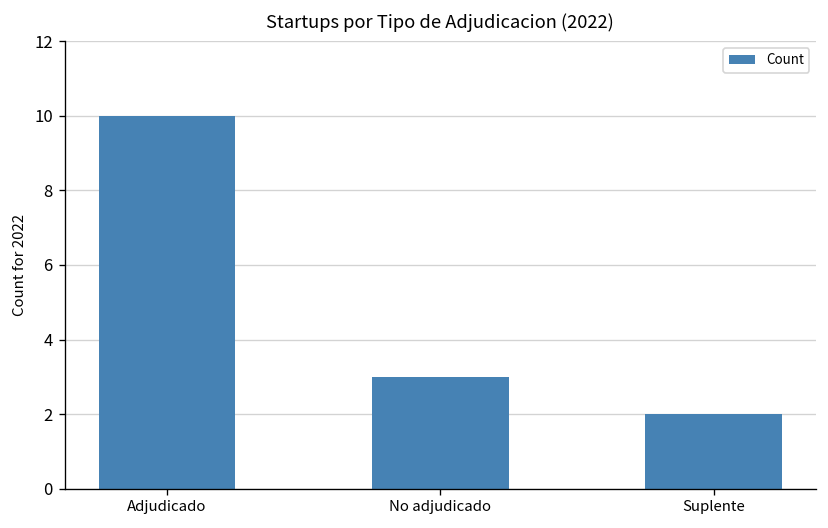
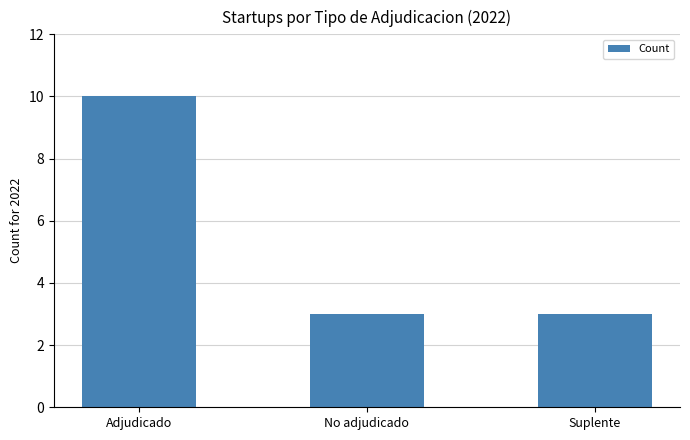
  {
    "Adjudicado": 10,
    "No adjudicado": 3,
-   "Suplente": 2
+   "Suplente": 3
  }
